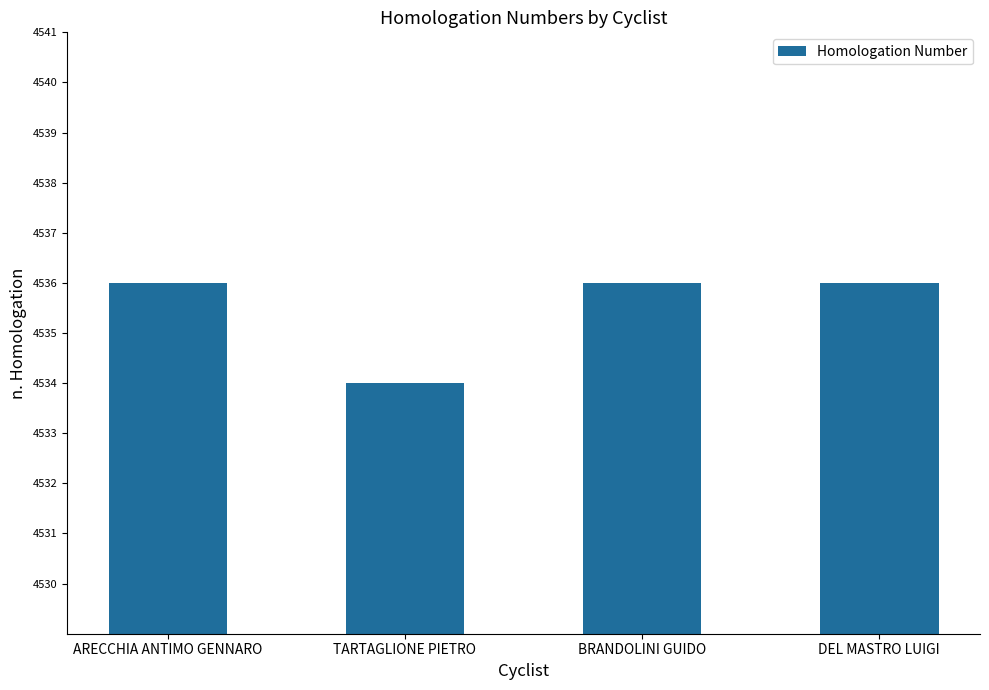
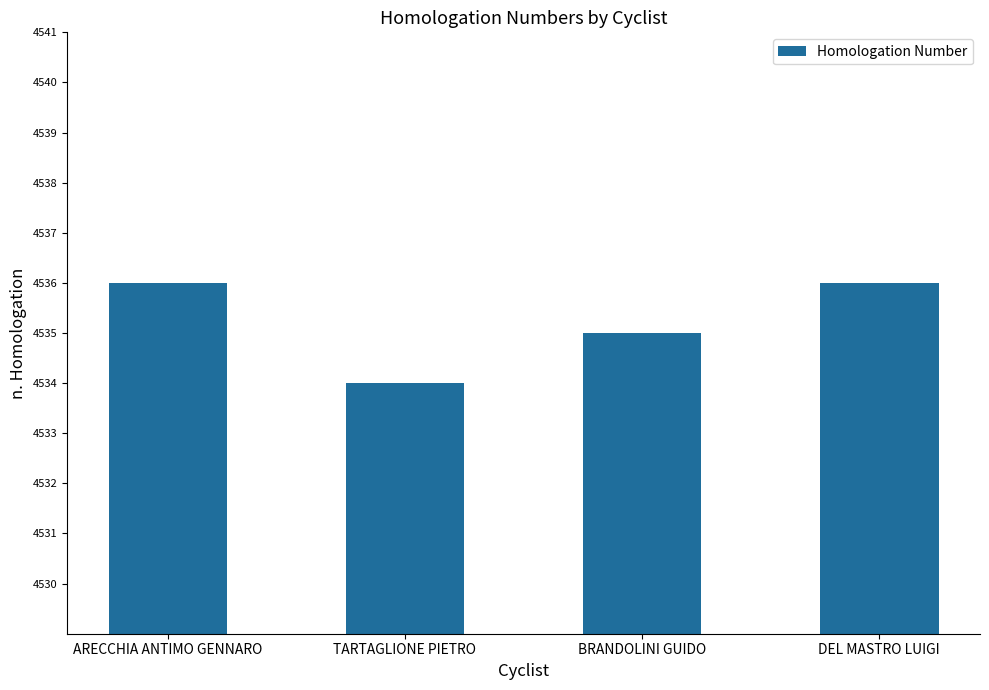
  {
    "ARECCHIA ANTIMO GENNARO": 4536,
    "TARTAGLIONE PIETRO": 4534,
-   "BRANDOLINI GUIDO": 4536,
+   "BRANDOLINI GUIDO": 4535,
    "DEL MASTRO LUIGI": 4536
  }
